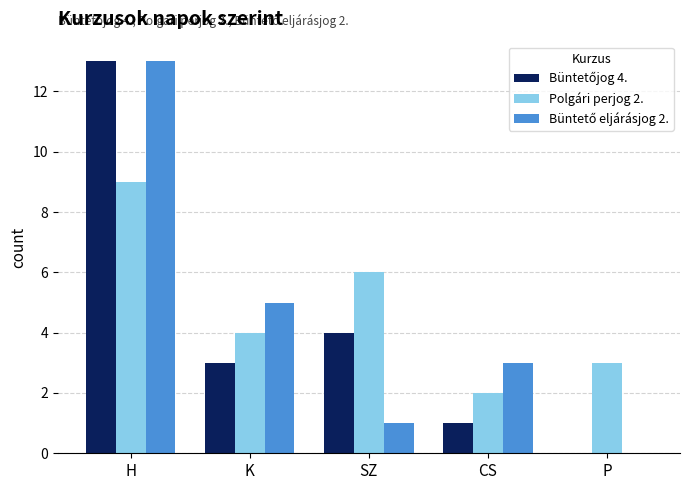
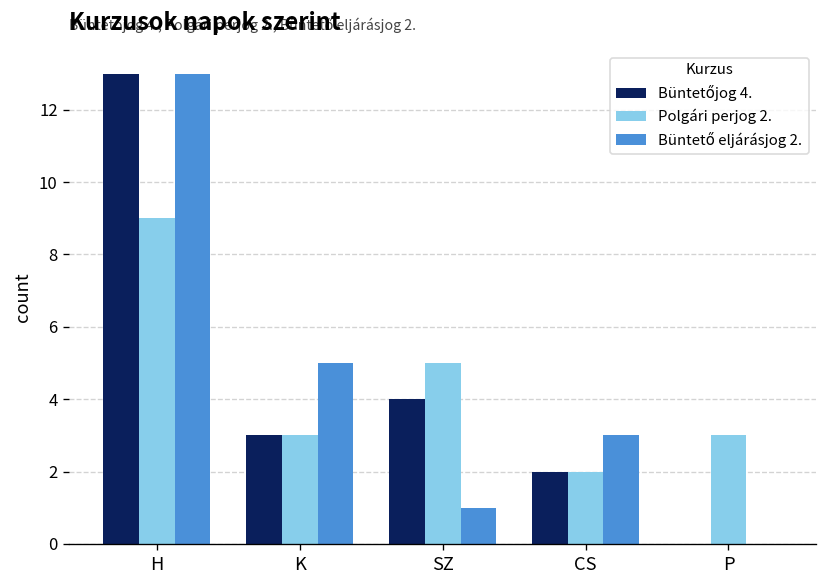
  {
    "Büntetőjog 4.": {
      "H": 13,
      "K": 3,
      "SZ": 4,
-     "CS": 1,
+     "CS": 2,
      "P": 0
    },
    "Polgári perjog 2.": {
      "H": 9,
-     "K": 4,
-     "SZ": 6,
+     "K": 3,
+     "SZ": 5,
      "CS": 2,
      "P": 3
    },
    "Büntető eljárásjog 2.": {
      "H": 13,
      "K": 5,
      "SZ": 1,
      "CS": 3,
      "P": 0
    }
  }
